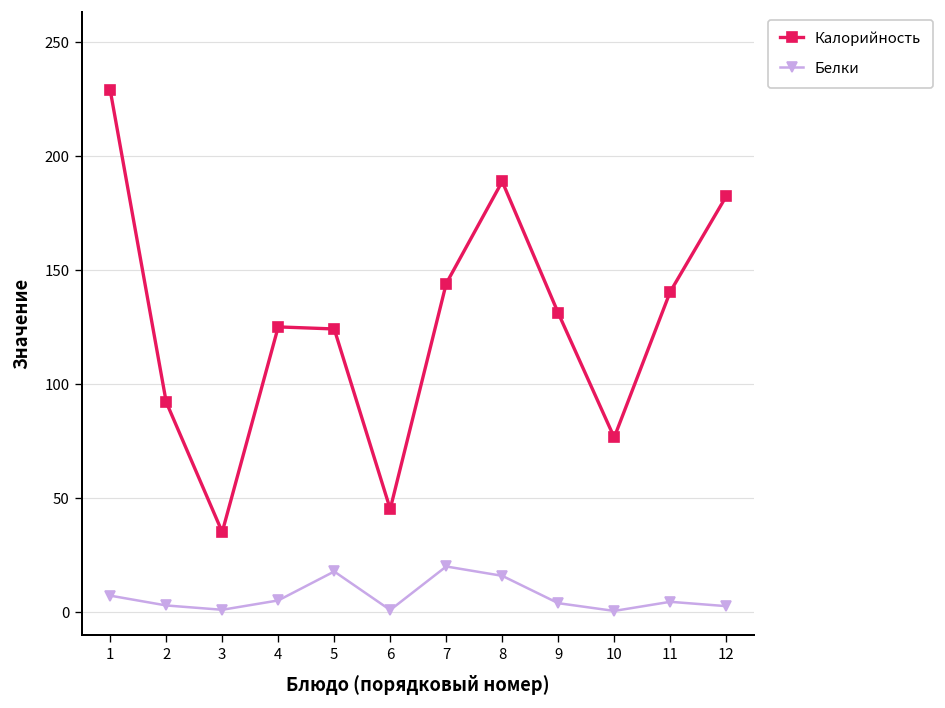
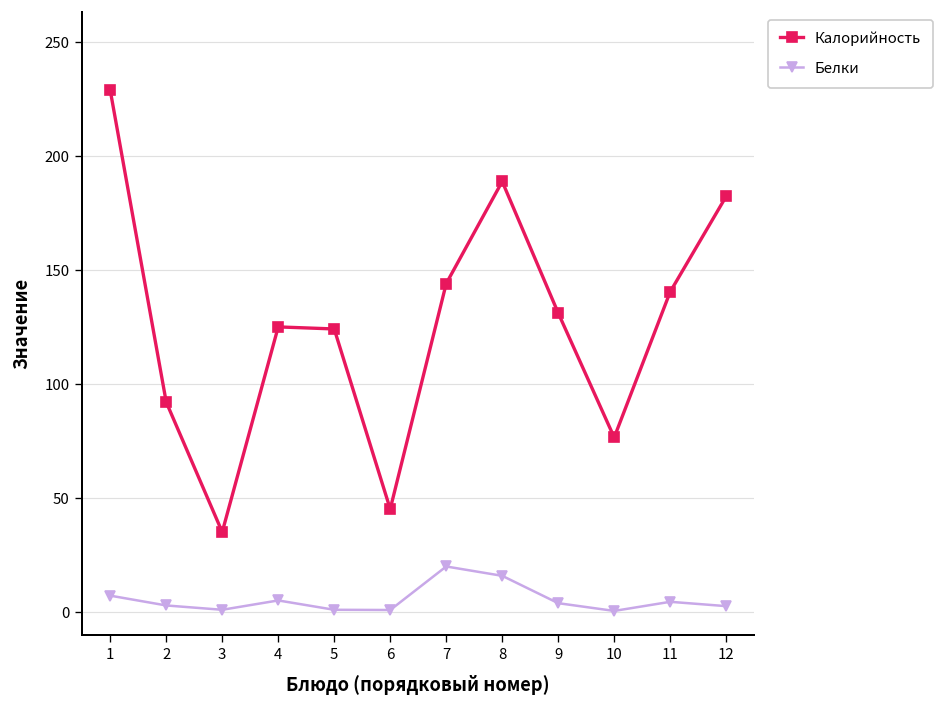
  {
    "Калорийность": {
      "1": 229,
      "2": 92,
      "3": 35,
      "4": 125,
      "5": 124,
      "6": 45,
      "7": 144,
      "8": 189,
      "9": 131,
      "10": 77,
      "11": 141,
      "12": 183
    },
    "Белки": {
      "1": 7,
      "2": 3,
      "3": 1,
      "4": 5,
-     "5": 18,
+     "5": 1,
      "6": 1,
      "7": 20,
      "8": 16,
      "9": 4,
      "10": 1,
      "11": 5,
      "12": 3
    }
  }
